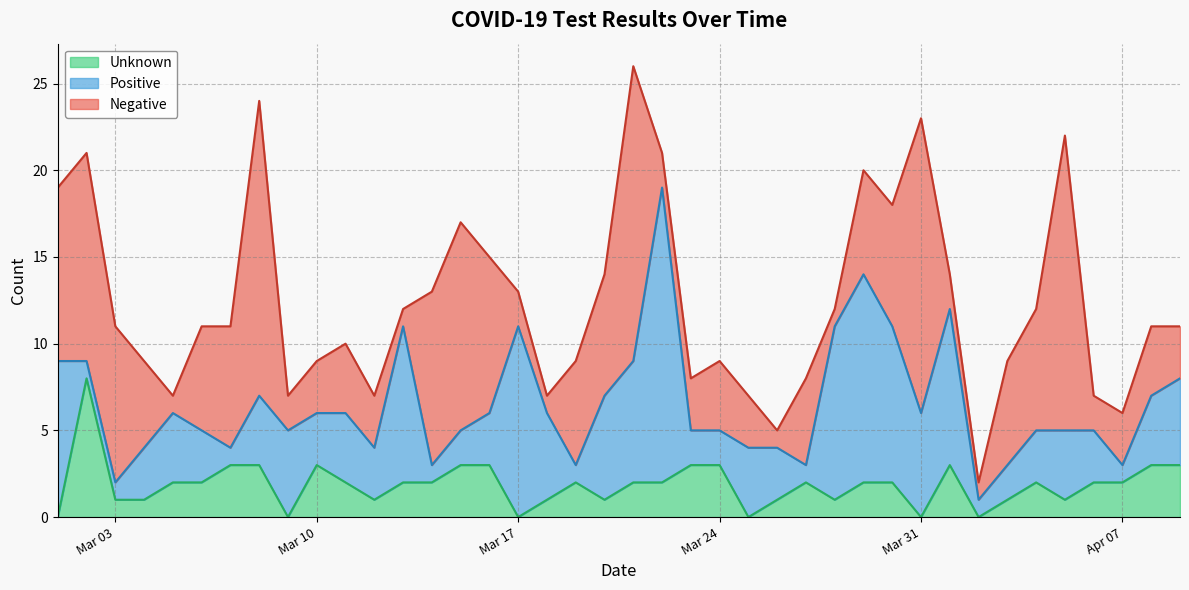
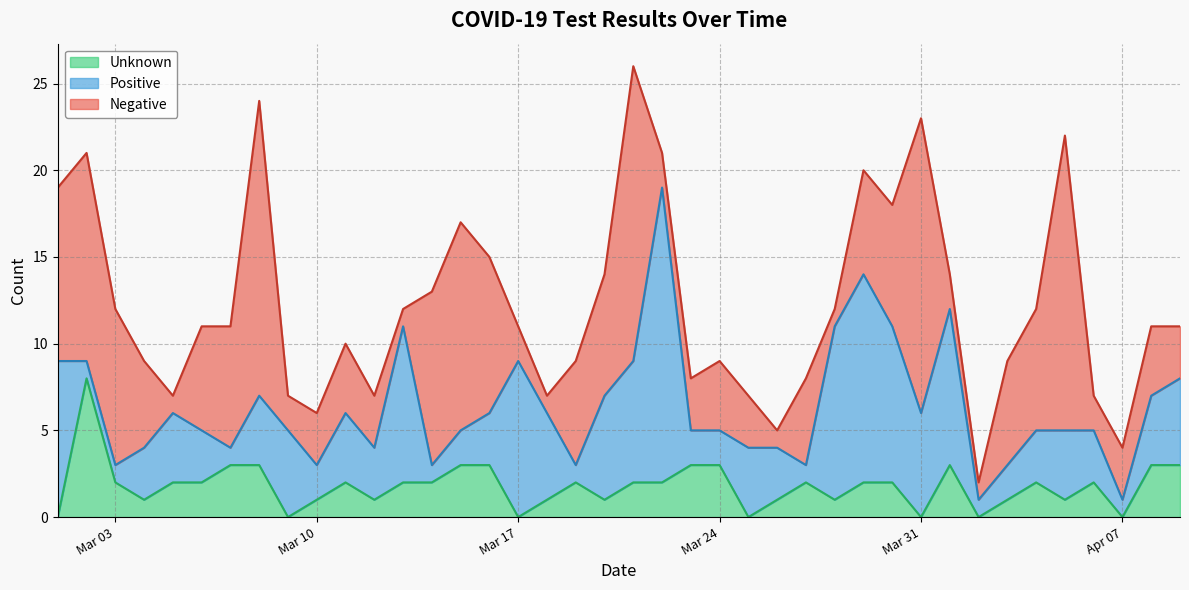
  {
    "Unknown": {
-     "Mar 03": 1,
-     "Mar 10": 3,
+     "Mar 03": 2,
+     "Mar 10": 1,
      "Mar 17": 0,
      "Mar 24": 3,
      "Mar 31": 0,
-     "Apr 07": 2
+     "Apr 07": 0
    },
    "Positive": {
      "Mar 03": 1,
-     "Mar 10": 3,
-     "Mar 17": 11,
+     "Mar 10": 2,
+     "Mar 17": 9,
      "Mar 24": 2,
      "Mar 31": 6,
      "Apr 07": 1
    },
    "Negative": {
      "Mar 03": 9,
      "Mar 10": 3,
      "Mar 17": 2,
      "Mar 24": 4,
      "Mar 31": 17,
      "Apr 07": 3
    }
  }
